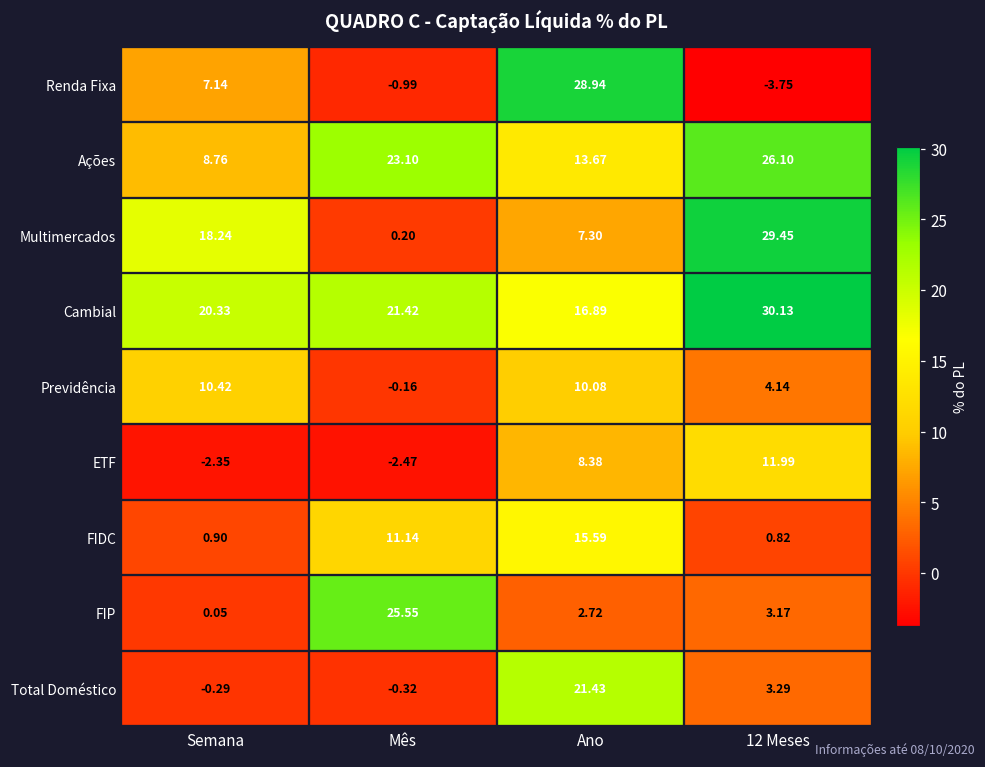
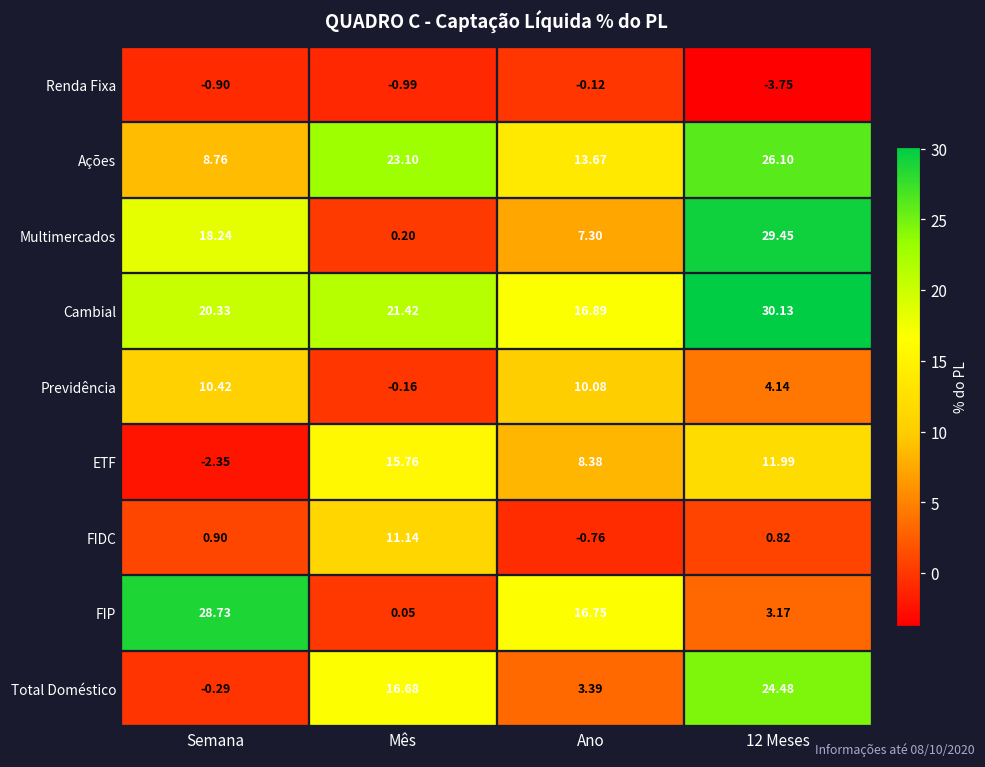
  {
    "Renda Fixa": {
-     "Semana": 7.14,
+     "Semana": -0.90,
      "Mês": -0.99,
-     "Ano": 28.94,
+     "Ano": -0.12,
      "12 Meses": -3.75
    },
    "Ações": {
      "Semana": 8.76,
      "Mês": 23.10,
      "Ano": 13.67,
      "12 Meses": 26.10
    },
    "Multimercados": {
      "Semana": 18.24,
      "Mês": 0.20,
      "Ano": 7.30,
      "12 Meses": 29.45
    },
    "Cambial": {
      "Semana": 20.33,
      "Mês": 21.42,
      "Ano": 16.89,
      "12 Meses": 30.13
    },
    "Previdência": {
      "Semana": 10.42,
      "Mês": -0.16,
      "Ano": 10.08,
      "12 Meses": 4.14
    },
    "ETF": {
      "Semana": -2.35,
-     "Mês": -2.47,
+     "Mês": 15.76,
      "Ano": 8.38,
      "12 Meses": 11.99
    },
    "FIDC": {
      "Semana": 0.90,
      "Mês": 11.14,
-     "Ano": 15.59,
+     "Ano": -0.76,
      "12 Meses": 0.82
    },
    "FIP": {
-     "Semana": 0.05,
-     "Mês": 25.55,
-     "Ano": 2.72,
+     "Semana": 28.73,
+     "Mês": 0.05,
+     "Ano": 16.75,
      "12 Meses": 3.17
    },
    "Total Doméstico": {
      "Semana": -0.29,
-     "Mês": -0.32,
-     "Ano": 21.43,
-     "12 Meses": 3.29
+     "Mês": 16.68,
+     "Ano": 3.39,
+     "12 Meses": 24.48
    }
  }
